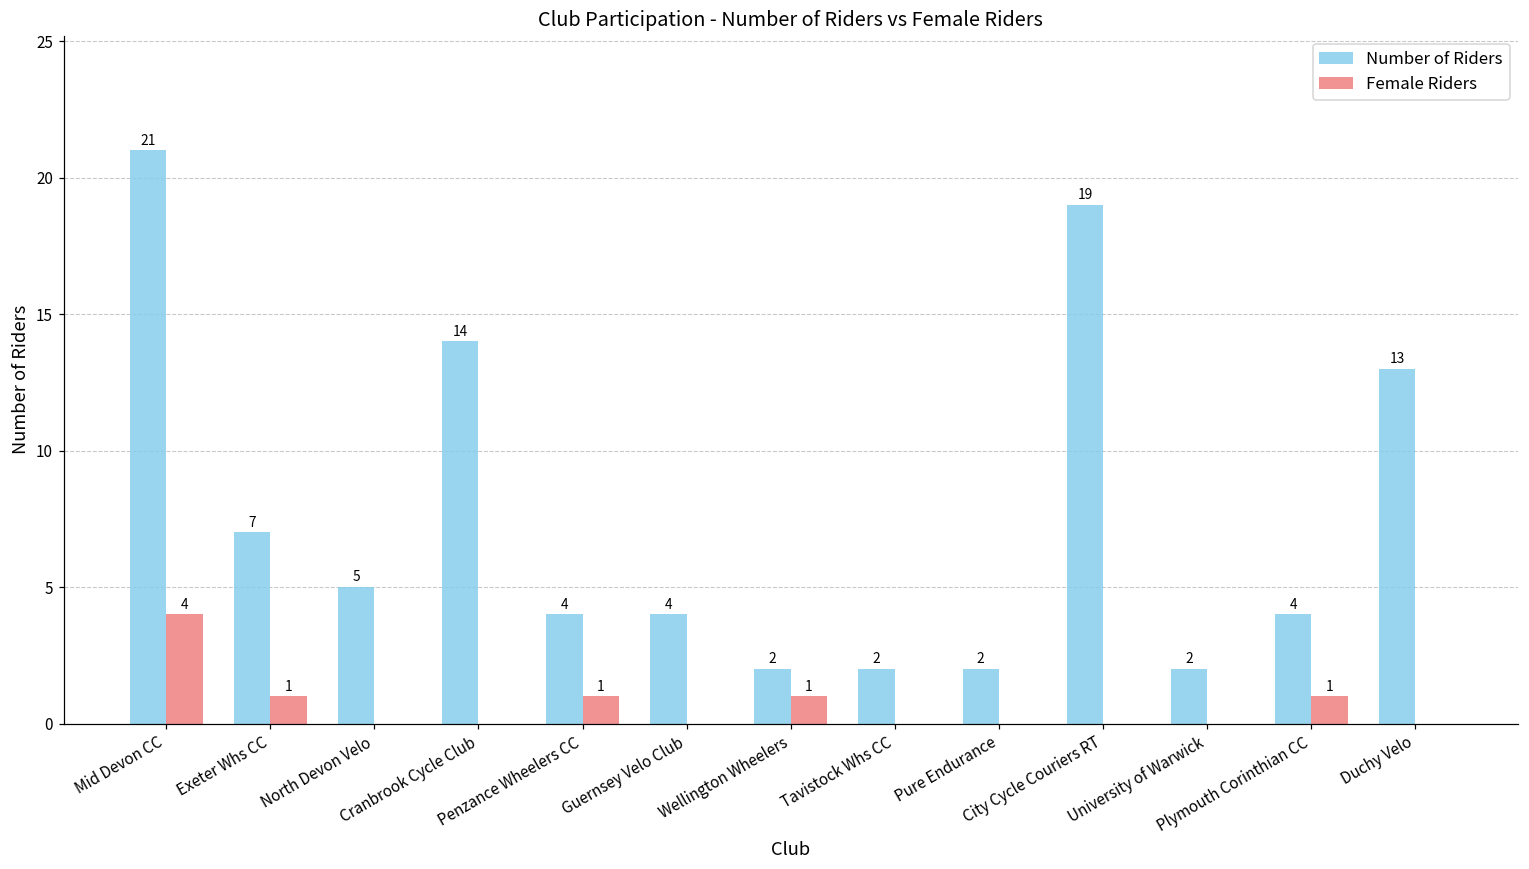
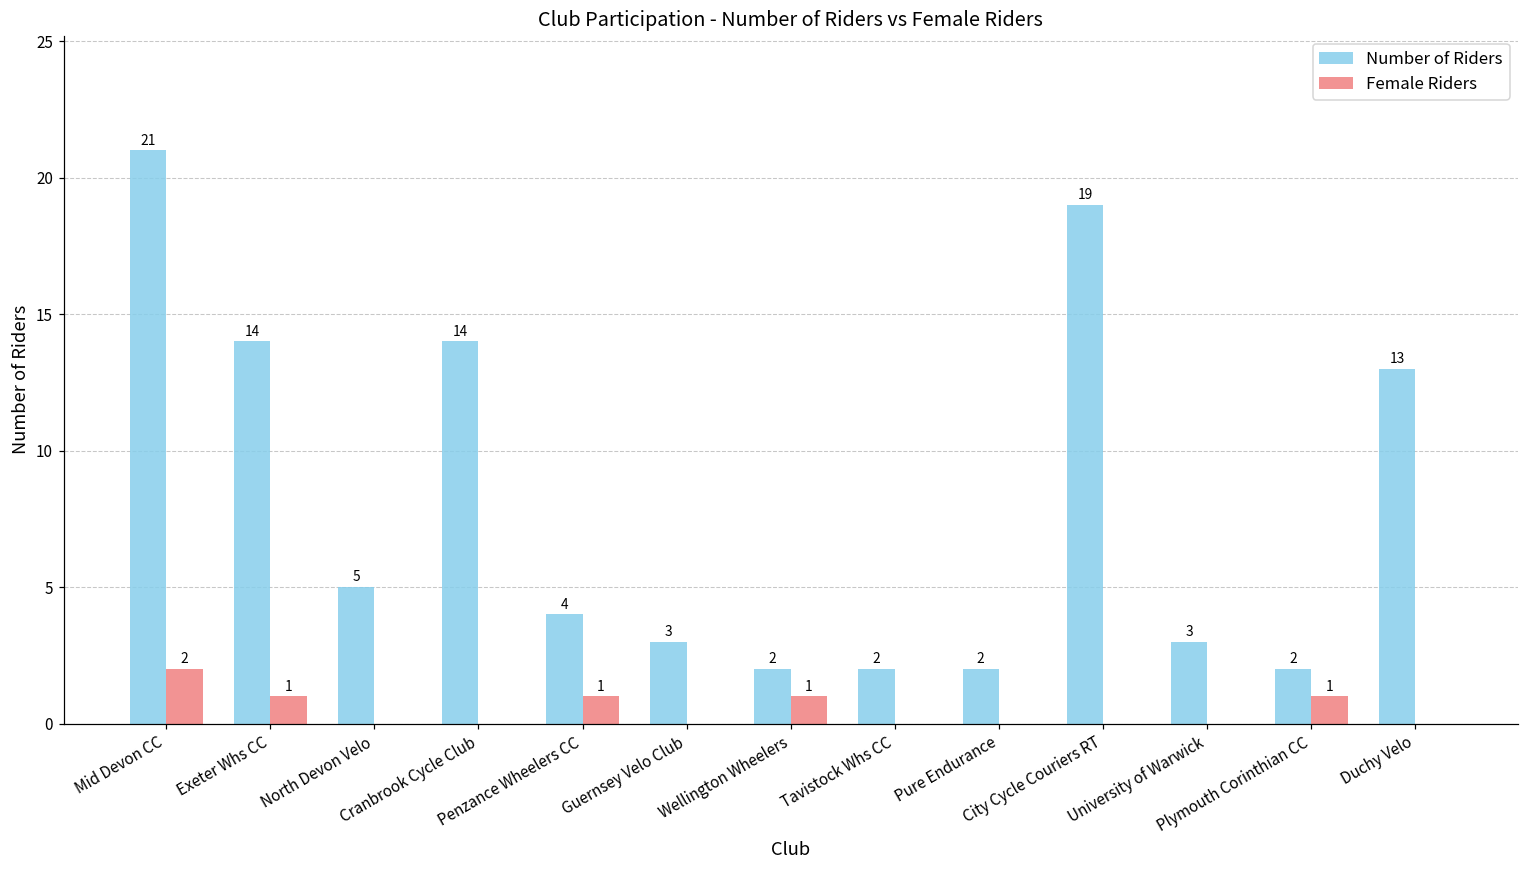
  {
    "Number of Riders": {
      "Mid Devon CC": 21,
-     "Exeter Whs CC": 7,
+     "Exeter Whs CC": 14,
      "North Devon Velo": 5,
      "Cranbrook Cycle Club": 14,
      "Penzance Wheelers CC": 4,
-     "Guernsey Velo Club": 4,
+     "Guernsey Velo Club": 3,
      "Wellington Wheelers": 2,
      "Tavistock Whs CC": 2,
      "Pure Endurance": 2,
      "City Cycle Couriers RT": 19,
-     "University of Warwick": 2,
-     "Plymouth Corinthian CC": 4,
+     "University of Warwick": 3,
+     "Plymouth Corinthian CC": 2,
      "Duchy Velo": 13
    },
    "Female Riders": {
-     "Mid Devon CC": 4,
+     "Mid Devon CC": 2,
      "Exeter Whs CC": 1,
      "Penzance Wheelers CC": 1,
      "Wellington Wheelers": 1,
      "Plymouth Corinthian CC": 1
    }
  }
